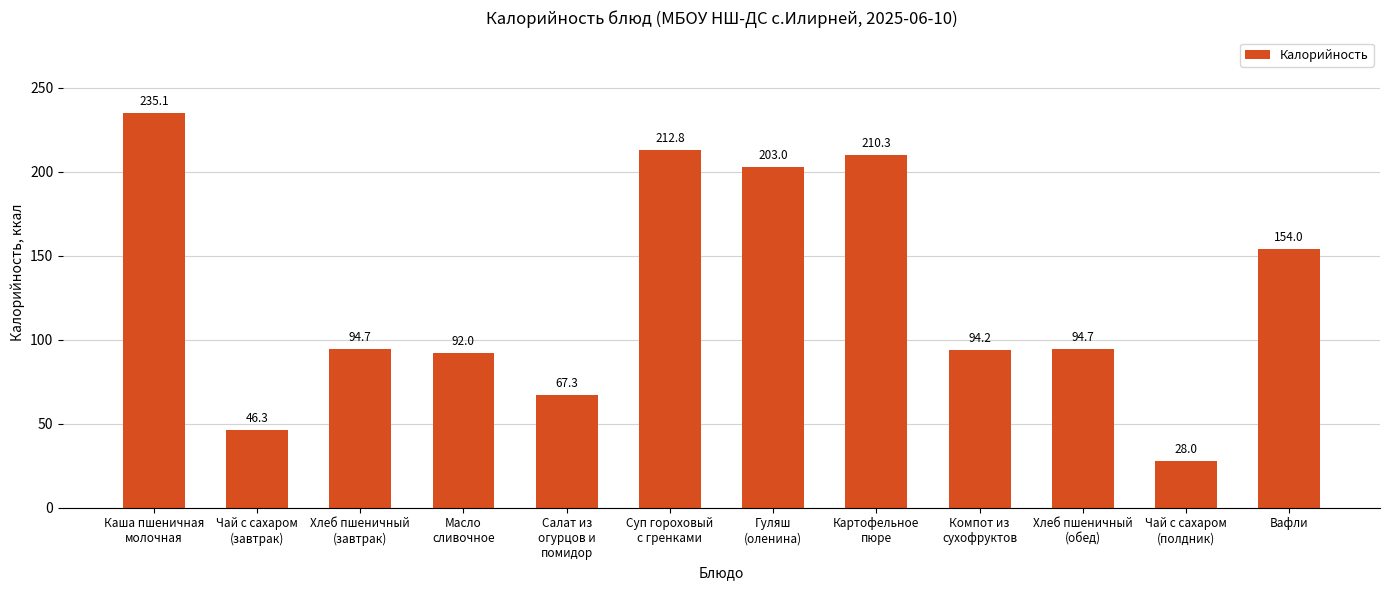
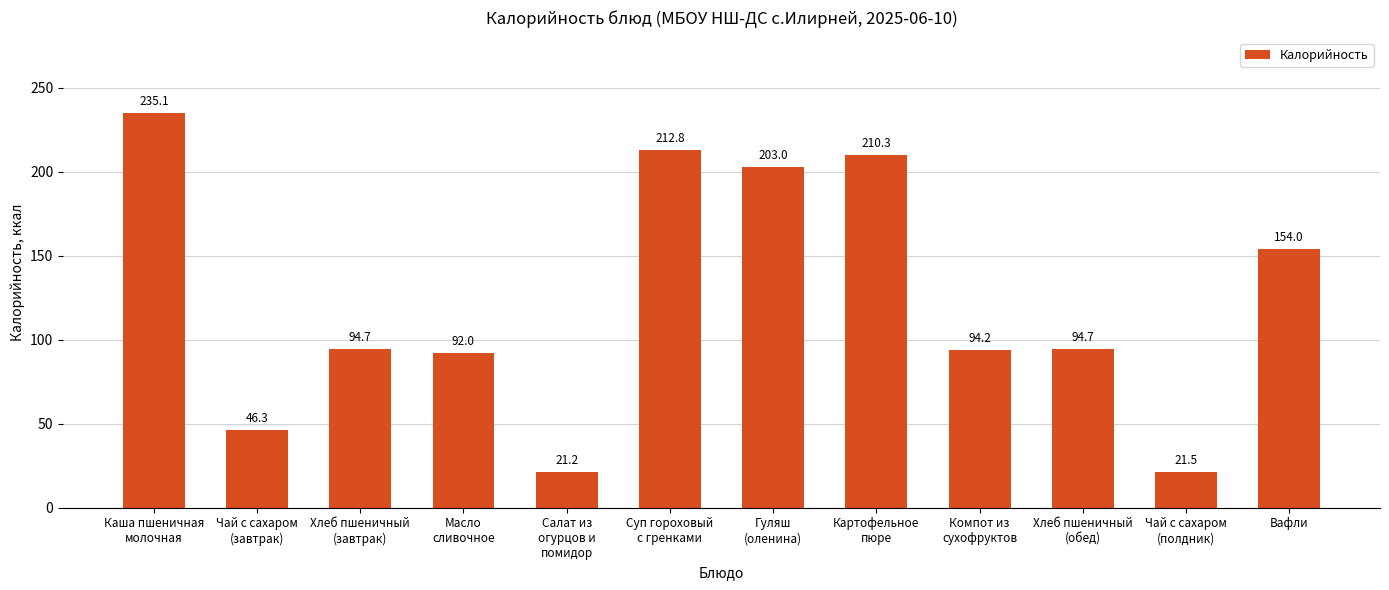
  {
    "Каша пшеничная молочная": 235.1,
    "Чай с сахаром (завтрак)": 46.3,
    "Хлеб пшеничный (завтрак)": 94.7,
    "Масло сливочное": 92.0,
-   "Салат из огурцов и помидор": 67.3,
+   "Салат из огурцов и помидор": 21.2,
    "Суп гороховый с гренками": 212.8,
    "Гуляш (оленина)": 203.0,
    "Картофельное пюре": 210.3,
    "Компот из сухофруктов": 94.2,
    "Хлеб пшеничный (обед)": 94.7,
-   "Чай с сахаром (полдник)": 28.0,
+   "Чай с сахаром (полдник)": 21.5,
    "Вафли": 154.0
  }
